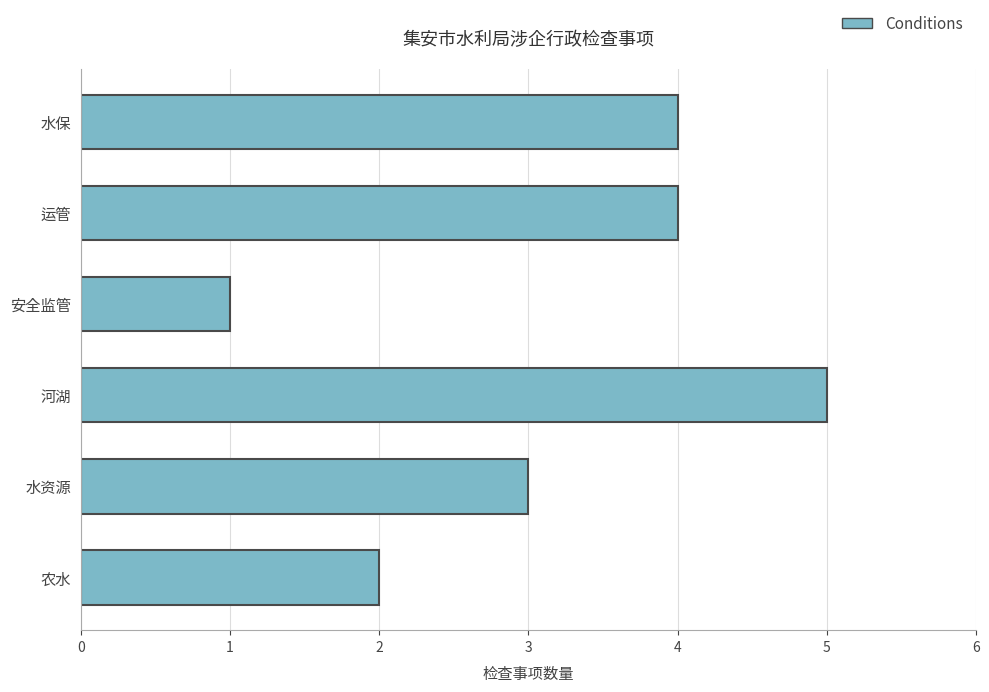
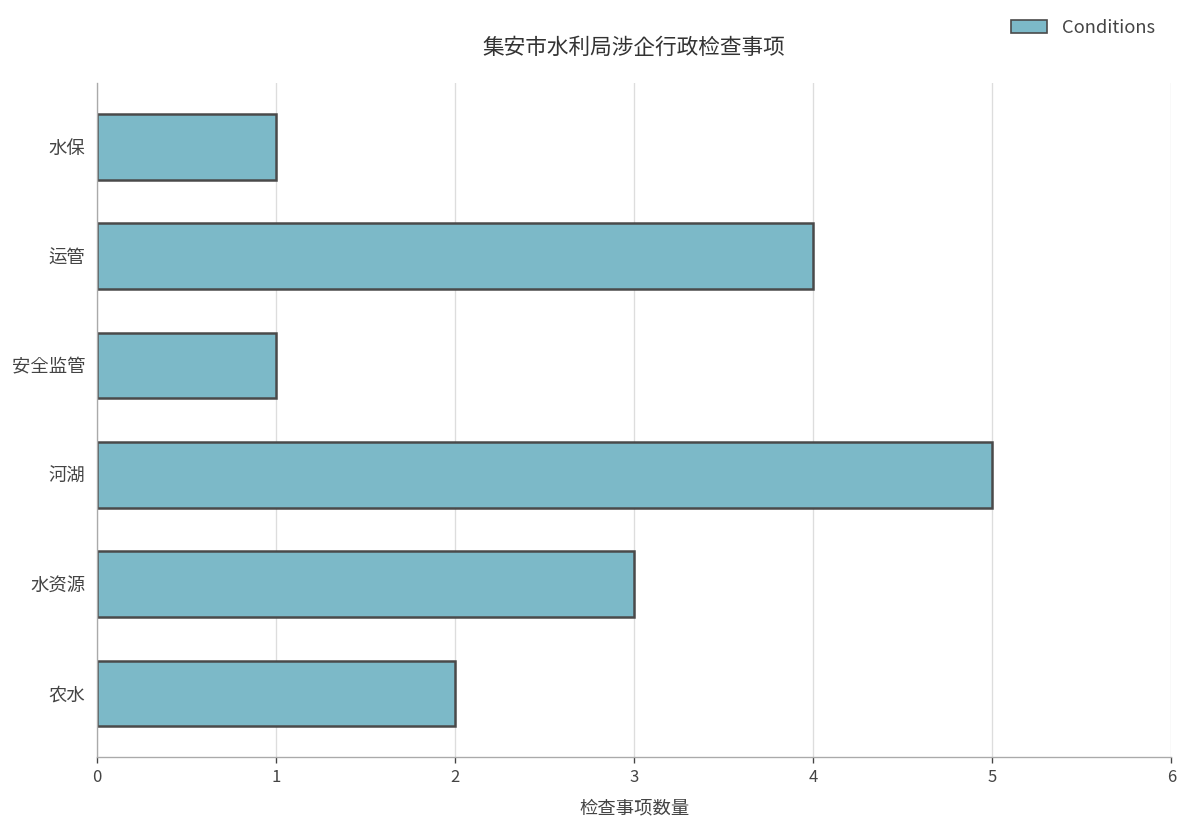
  {
-   "水保": 4,
+   "水保": 1,
    "运管": 4,
    "安全监管": 1,
    "河湖": 5,
    "水资源": 3,
    "农水": 2
  }
